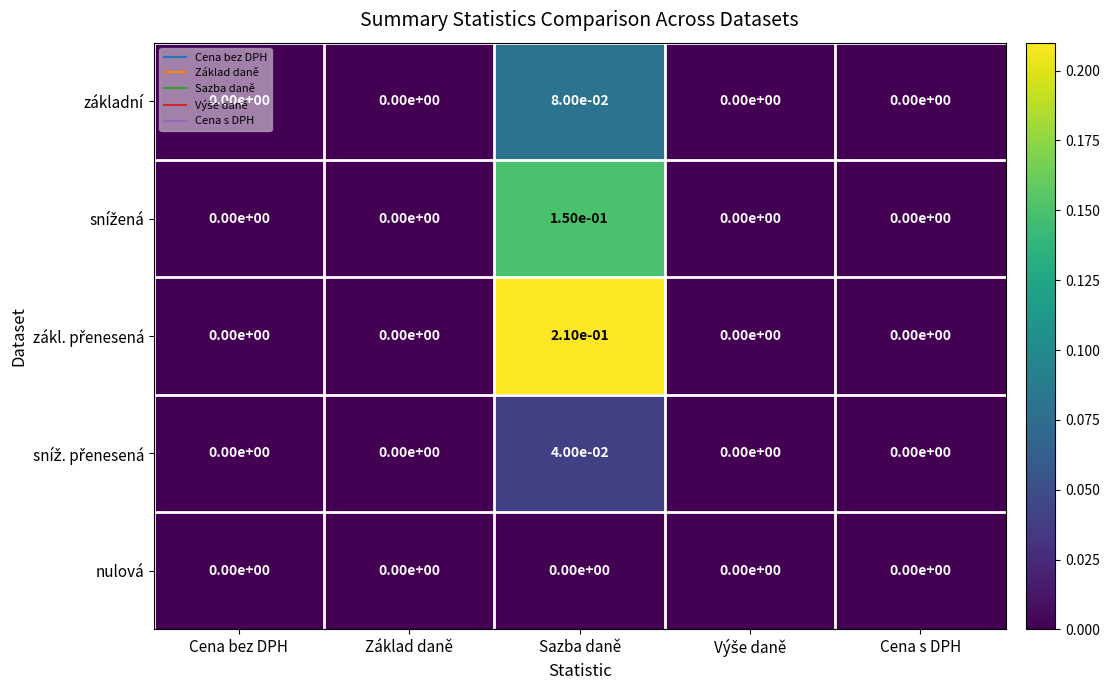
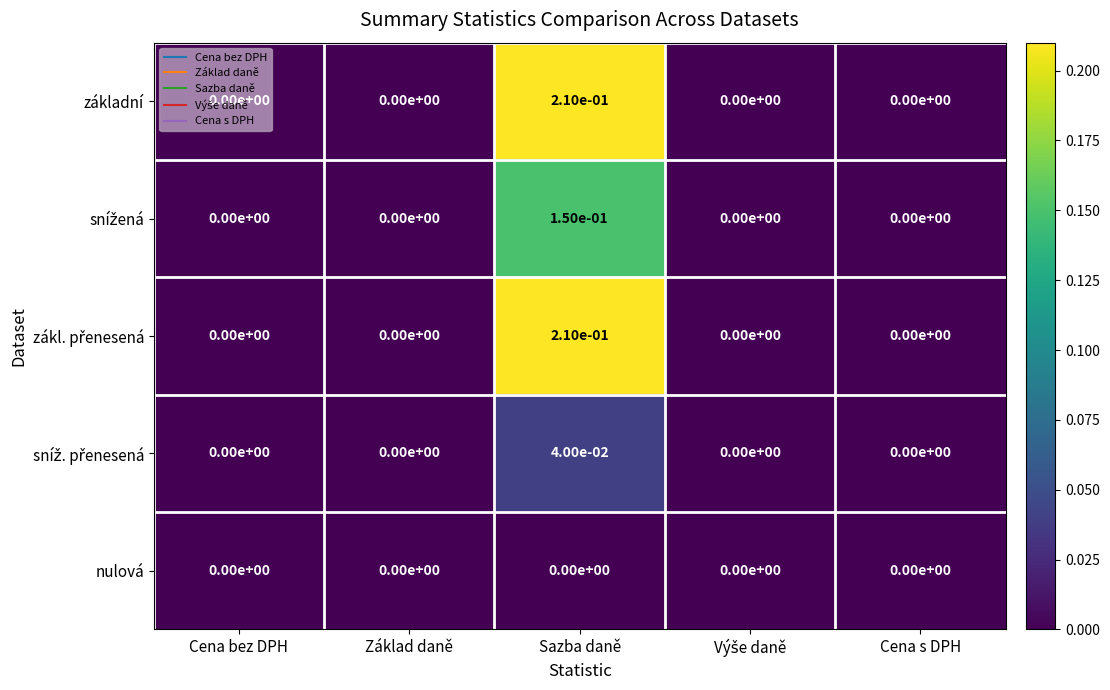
  {
    "základní": {
      "Základ daně": "0.00e+00",
-     "Sazba daně": "8.00e-02",
+     "Sazba daně": "2.10e-01",
      "Výše daně": "0.00e+00",
      "Cena s DPH": "0.00e+00"
    },
    "snížená": {
      "Cena bez DPH": "0.00e+00",
      "Základ daně": "0.00e+00",
      "Sazba daně": "1.50e-01",
      "Výše daně": "0.00e+00",
      "Cena s DPH": "0.00e+00"
    },
    "zákl. přenesená": {
      "Cena bez DPH": "0.00e+00",
      "Základ daně": "0.00e+00",
      "Sazba daně": "2.10e-01",
      "Výše daně": "0.00e+00",
      "Cena s DPH": "0.00e+00"
    },
    "sníž. přenesená": {
      "Cena bez DPH": "0.00e+00",
      "Základ daně": "0.00e+00",
      "Sazba daně": "4.00e-02",
      "Výše daně": "0.00e+00",
      "Cena s DPH": "0.00e+00"
    },
    "nulová": {
      "Cena bez DPH": "0.00e+00",
      "Základ daně": "0.00e+00",
      "Sazba daně": "0.00e+00",
      "Výše daně": "0.00e+00",
      "Cena s DPH": "0.00e+00"
    }
  }
